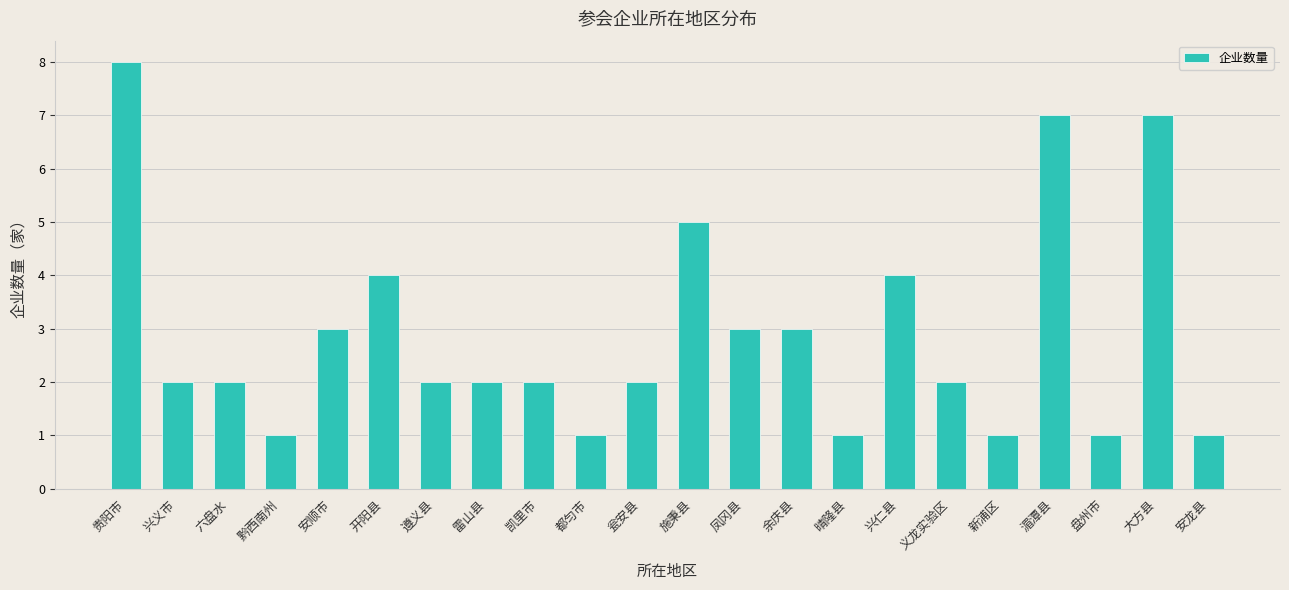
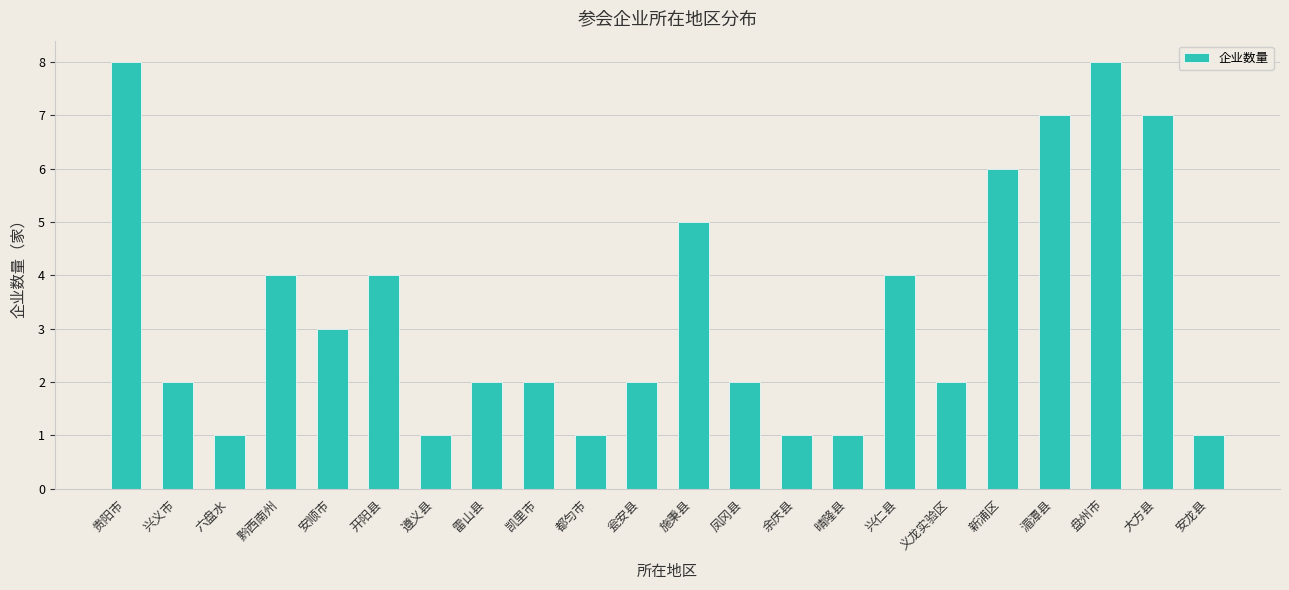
  {
    "贵阳市": 8,
    "兴义市": 2,
-   "六盘水": 2,
-   "黔西南州": 1,
+   "六盘水": 1,
+   "黔西南州": 4,
    "安顺市": 3,
    "开阳县": 4,
-   "遵义县": 2,
+   "遵义县": 1,
    "雷山县": 2,
    "凯里市": 2,
    "都匀市": 1,
    "瓮安县": 2,
    "施秉县": 5,
-   "凤冈县": 3,
-   "余庆县": 3,
+   "凤冈县": 2,
+   "余庆县": 1,
    "晴隆县": 1,
    "兴仁县": 4,
    "义龙实验区": 2,
-   "新浦区": 1,
+   "新浦区": 6,
    "湄潭县": 7,
-   "盘州市": 1,
+   "盘州市": 8,
    "大方县": 7,
    "安龙县": 1
  }
